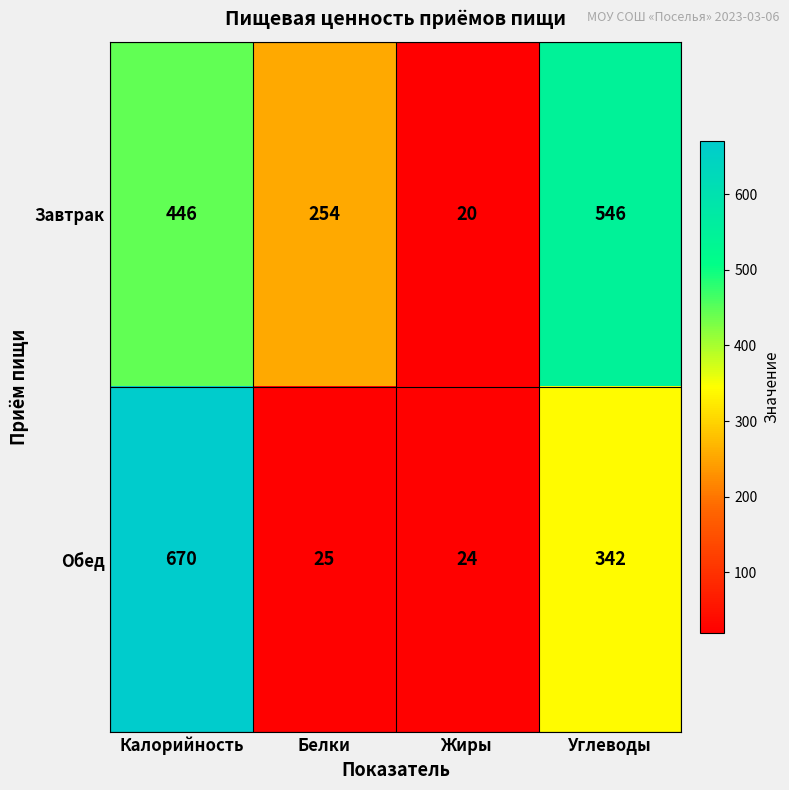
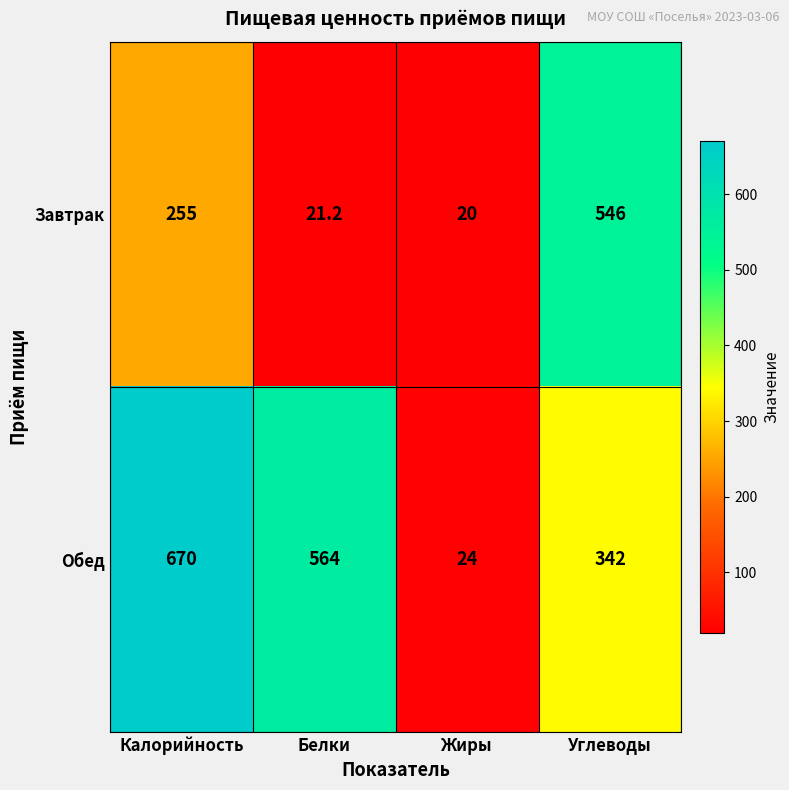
  {
    "Завтрак": {
-     "Калорийность": 446,
-     "Белки": 254,
+     "Калорийность": 255,
+     "Белки": 21.2,
      "Жиры": 20,
      "Углеводы": 546
    },
    "Обед": {
      "Калорийность": 670,
-     "Белки": 25,
+     "Белки": 564,
      "Жиры": 24,
      "Углеводы": 342
    }
  }
